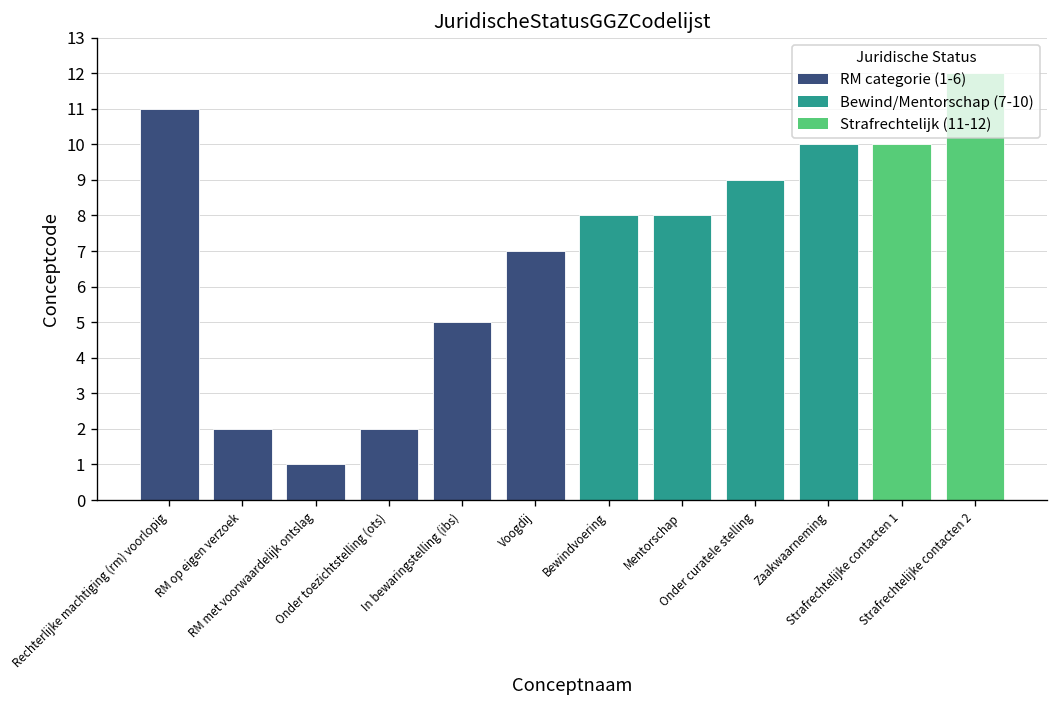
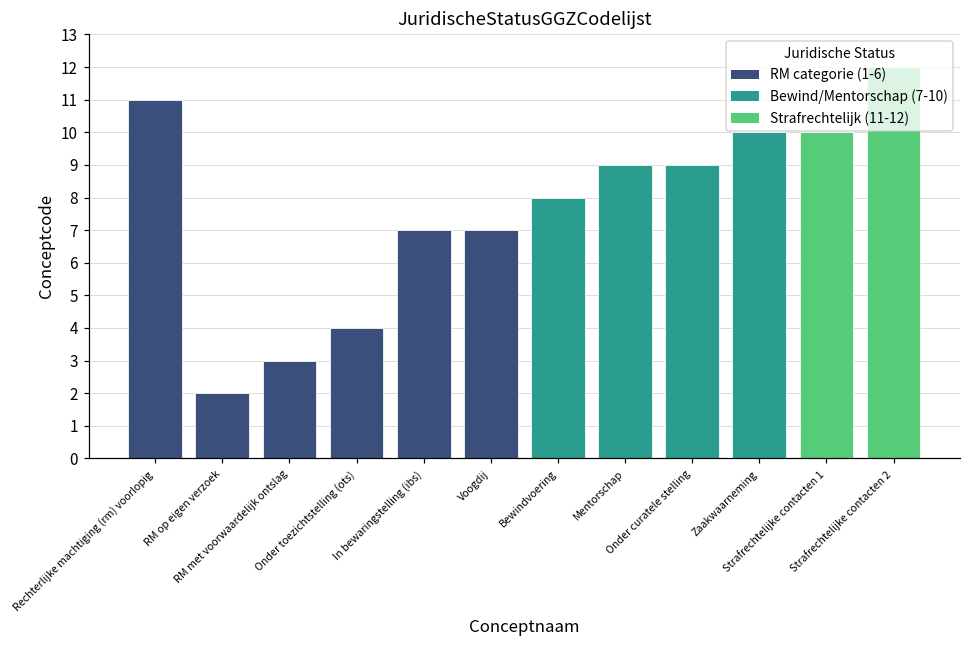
  {
    "Rechterlijke machtiging (rm) voorlopig": 11,
    "RM op eigen verzoek": 2,
-   "RM met voorwaardelijk ontslag": 1,
-   "Onder toezichtstelling (ots)": 2,
-   "In bewaringstelling (ibs)": 5,
+   "RM met voorwaardelijk ontslag": 3,
+   "Onder toezichtstelling (ots)": 4,
+   "In bewaringstelling (ibs)": 7,
    "Voogdij": 7,
    "Bewindvoering": 8,
-   "Mentorschap": 8,
+   "Mentorschap": 9,
    "Onder curatele stelling": 9,
    "Zaakwaarneming": 10,
    "Strafrechtelijke contacten 1": 10
  }
